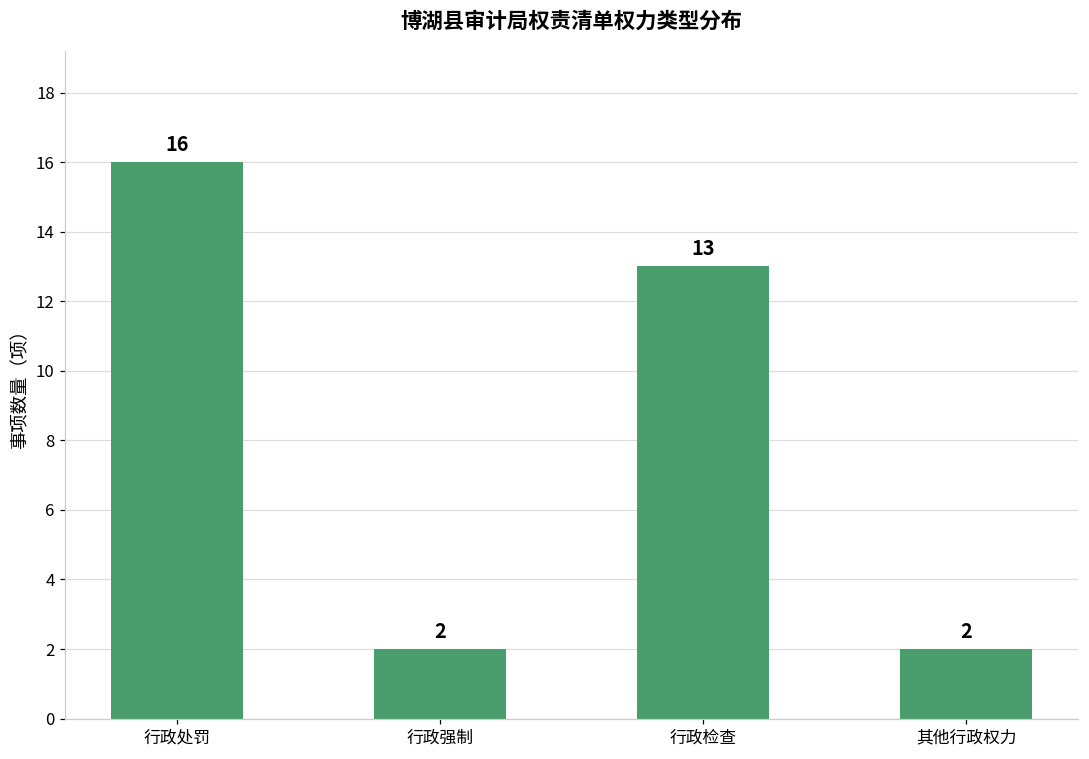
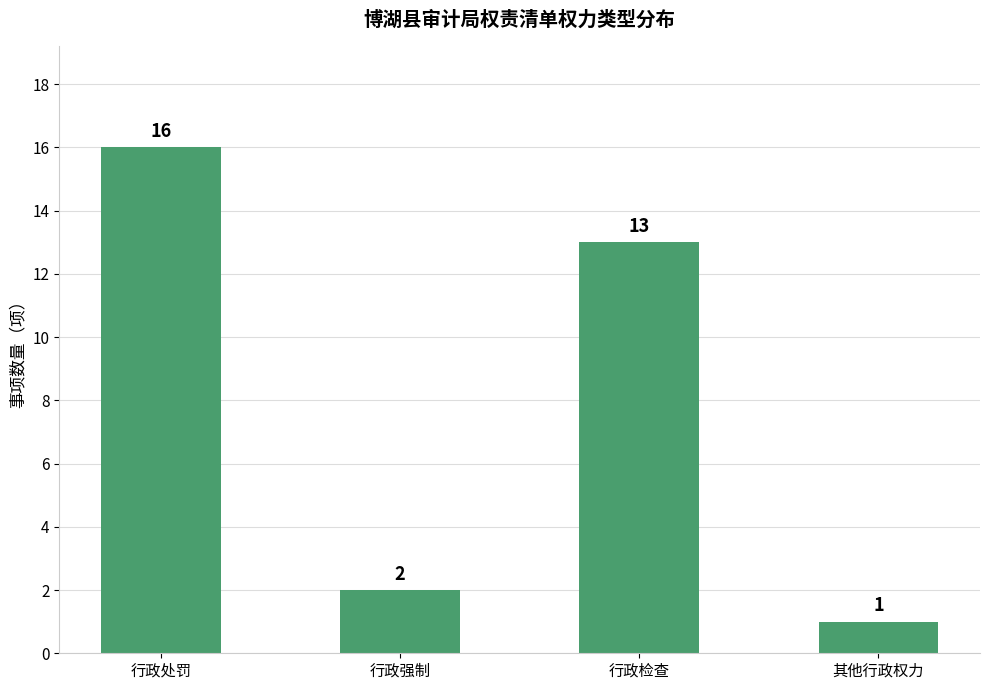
  {
    "行政处罚": 16,
    "行政强制": 2,
    "行政检查": 13,
-   "其他行政权力": 2
+   "其他行政权力": 1
  }
